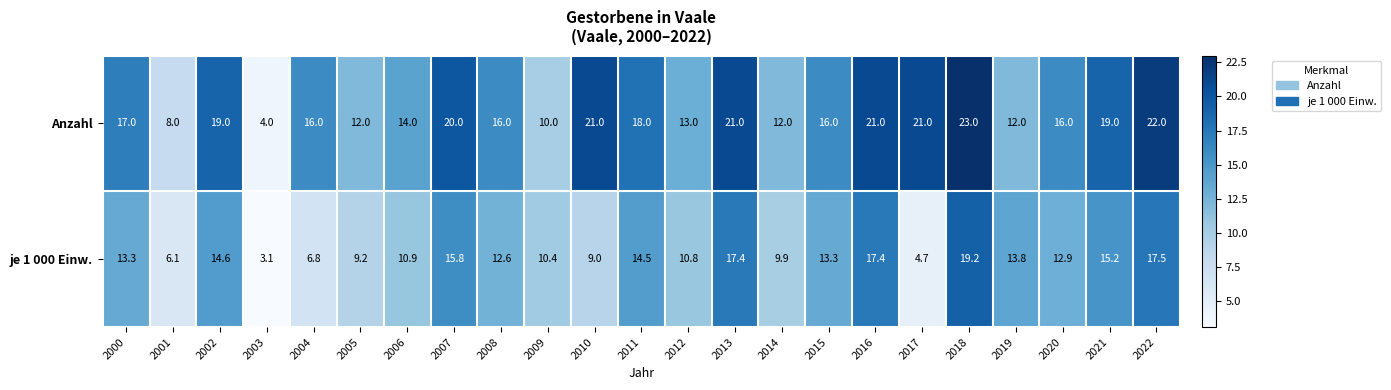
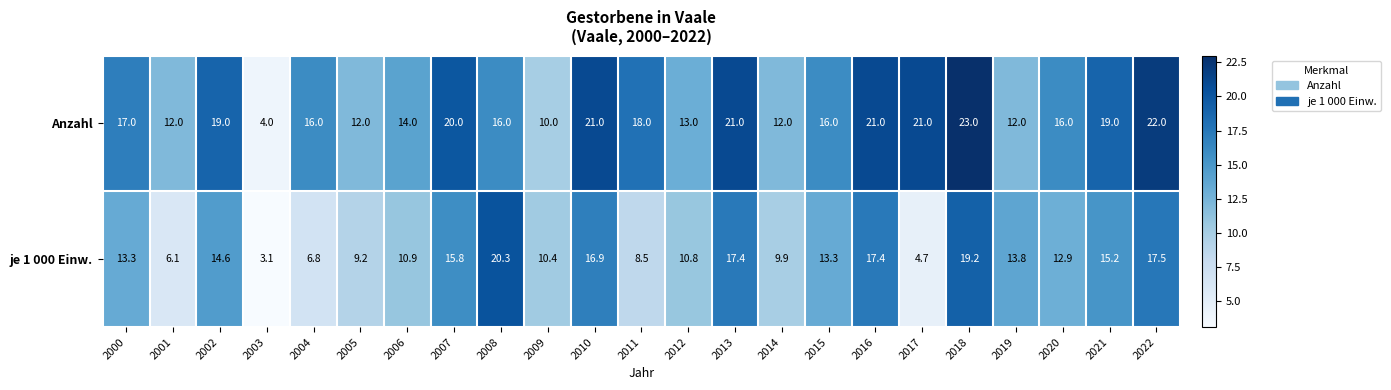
  {
    "Anzahl": {
      "2000": 17.0,
-     "2001": 8.0,
+     "2001": 12.0,
      "2002": 19.0,
      "2003": 4.0,
      "2004": 16.0,
      "2005": 12.0,
      "2006": 14.0,
      "2007": 20.0,
      "2008": 16.0,
      "2009": 10.0,
      "2010": 21.0,
      "2011": 18.0,
      "2012": 13.0,
      "2013": 21.0,
      "2014": 12.0,
      "2015": 16.0,
      "2016": 21.0,
      "2017": 21.0,
      "2018": 23.0,
      "2019": 12.0,
      "2020": 16.0,
      "2021": 19.0,
      "2022": 22.0
    },
    "je 1 000 Einw.": {
      "2000": 13.3,
      "2001": 6.1,
      "2002": 14.6,
      "2003": 3.1,
      "2004": 6.8,
      "2005": 9.2,
      "2006": 10.9,
      "2007": 15.8,
-     "2008": 12.6,
+     "2008": 20.3,
      "2009": 10.4,
-     "2010": 9.0,
-     "2011": 14.5,
+     "2010": 16.9,
+     "2011": 8.5,
      "2012": 10.8,
      "2013": 17.4,
      "2014": 9.9,
      "2015": 13.3,
      "2016": 17.4,
      "2017": 4.7,
      "2018": 19.2,
      "2019": 13.8,
      "2020": 12.9,
      "2021": 15.2,
      "2022": 17.5
    }
  }
